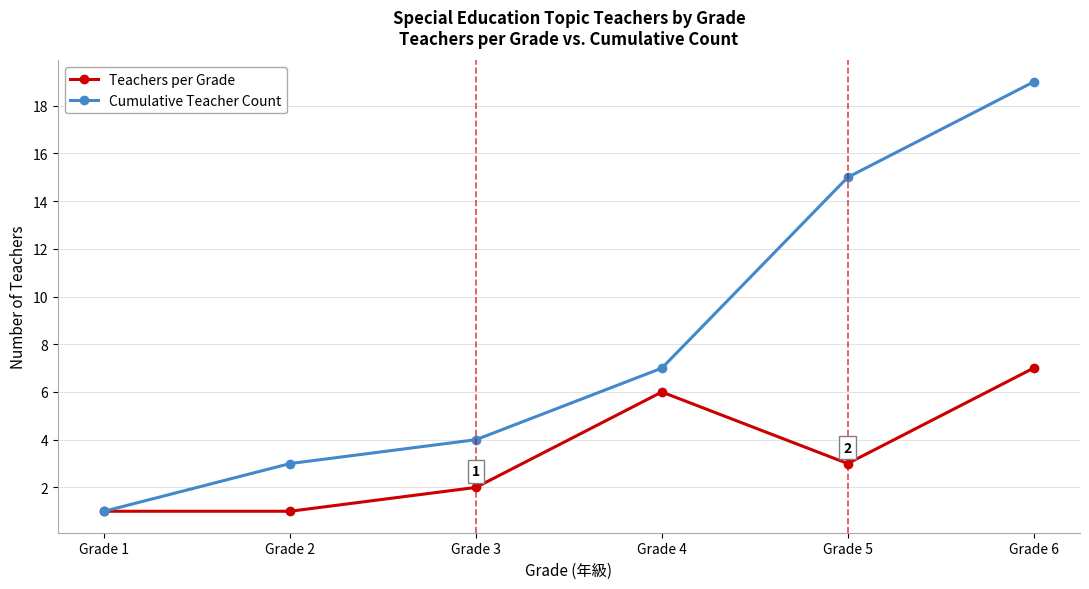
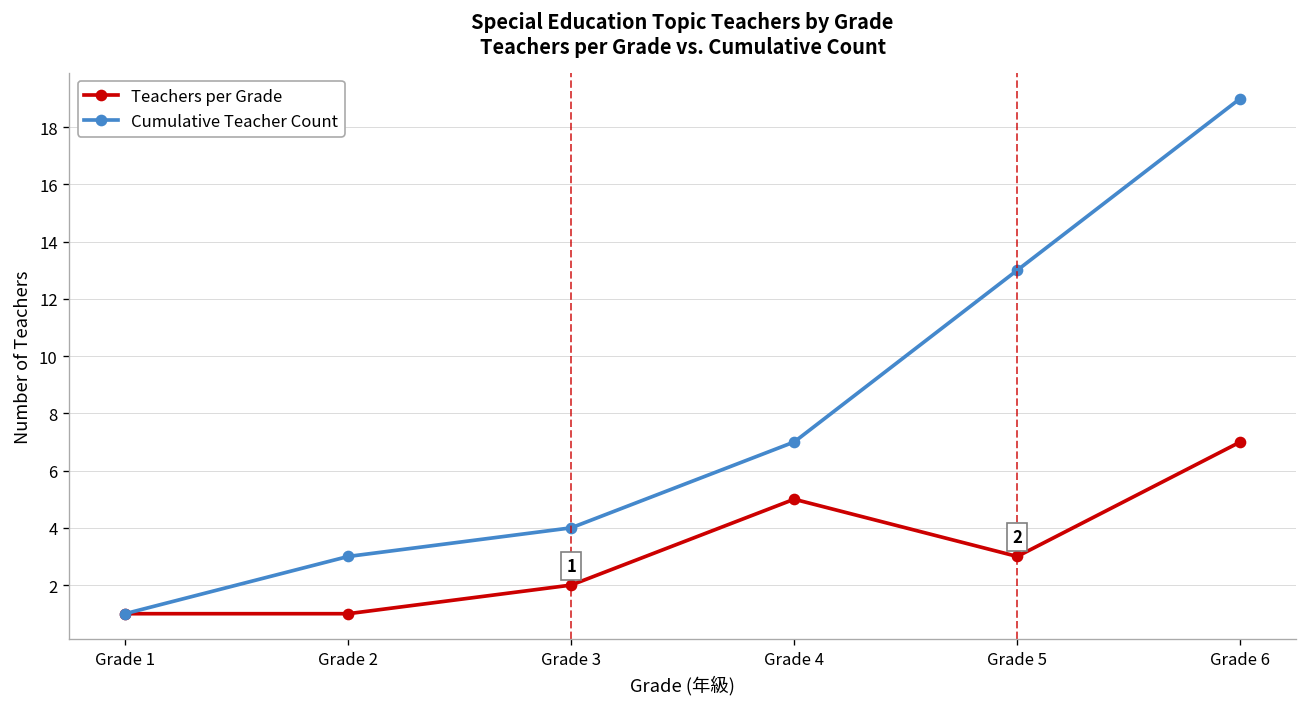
  {
    "Teachers per Grade": {
      "Grade 2": 1,
-     "Grade 4": 6,
+     "Grade 4": 5,
      "Grade 6": 7
    },
    "Cumulative Teacher Count": {
      "Grade 2": 3,
      "Grade 3": 4,
      "Grade 4": 7,
-     "Grade 5": 15,
+     "Grade 5": 13,
      "Grade 6": 19
    }
  }
